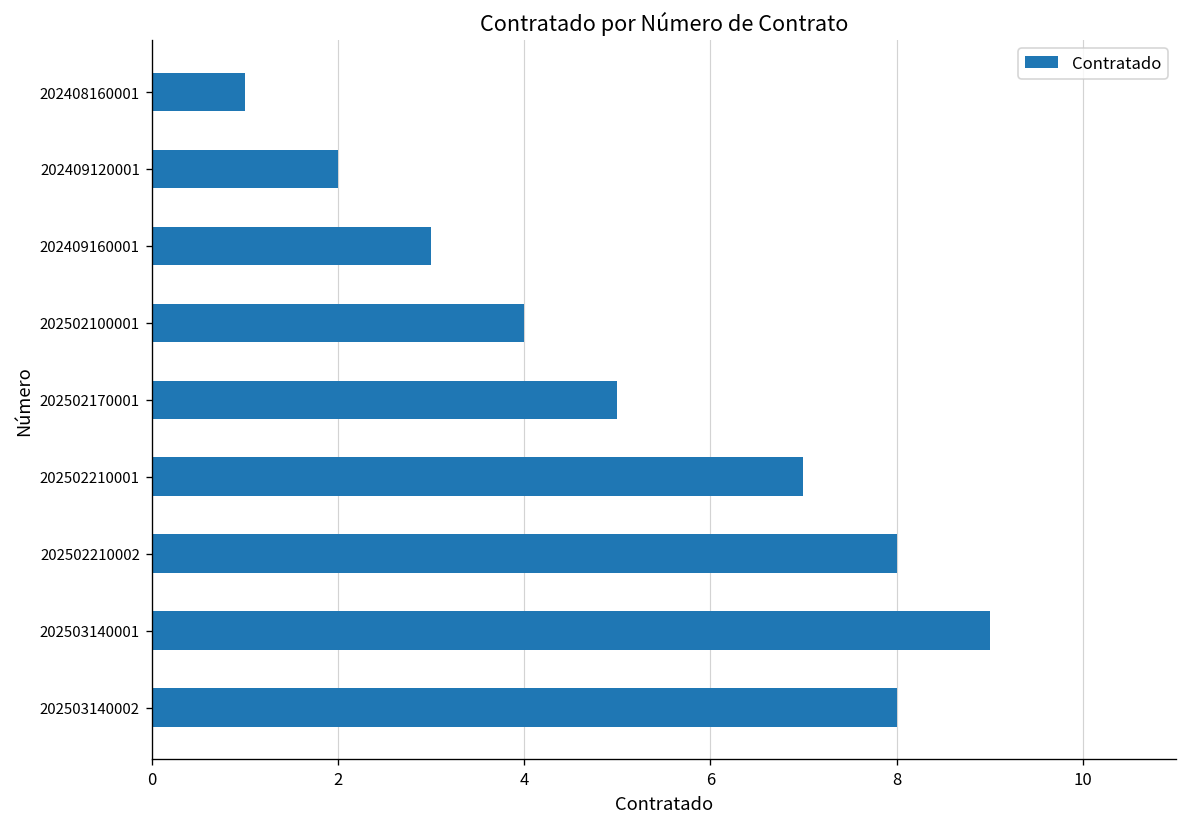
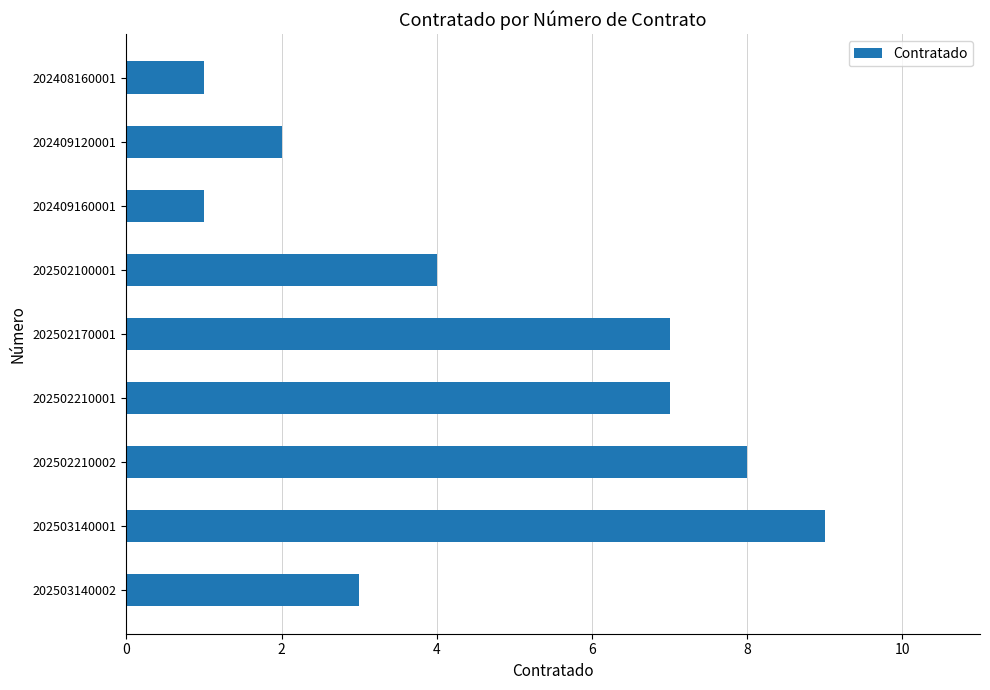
  {
    "202408160001": 1,
    "202409120001": 2,
-   "202409160001": 3,
+   "202409160001": 1,
    "202502100001": 4,
-   "202502170001": 5,
+   "202502170001": 7,
    "202502210001": 7,
    "202502210002": 8,
    "202503140001": 9,
-   "202503140002": 8
+   "202503140002": 3
  }
